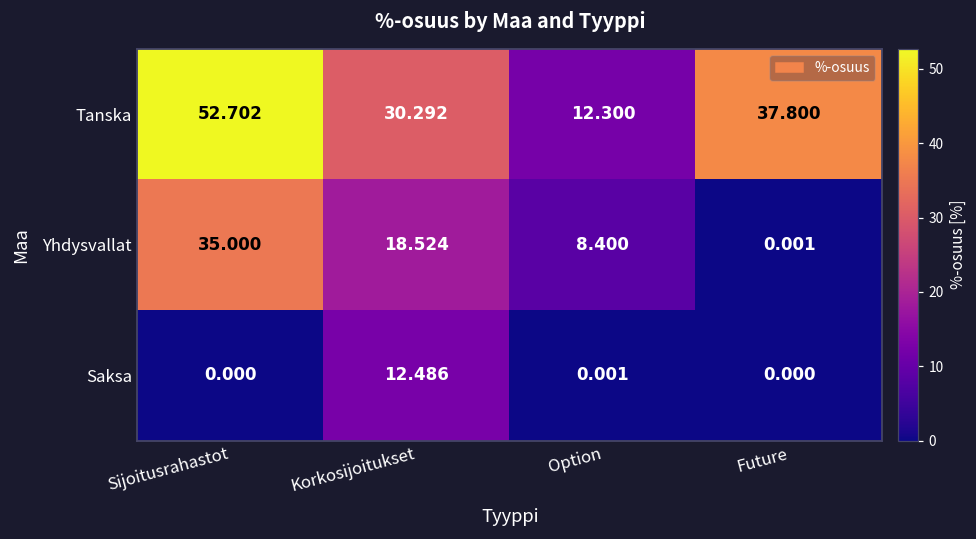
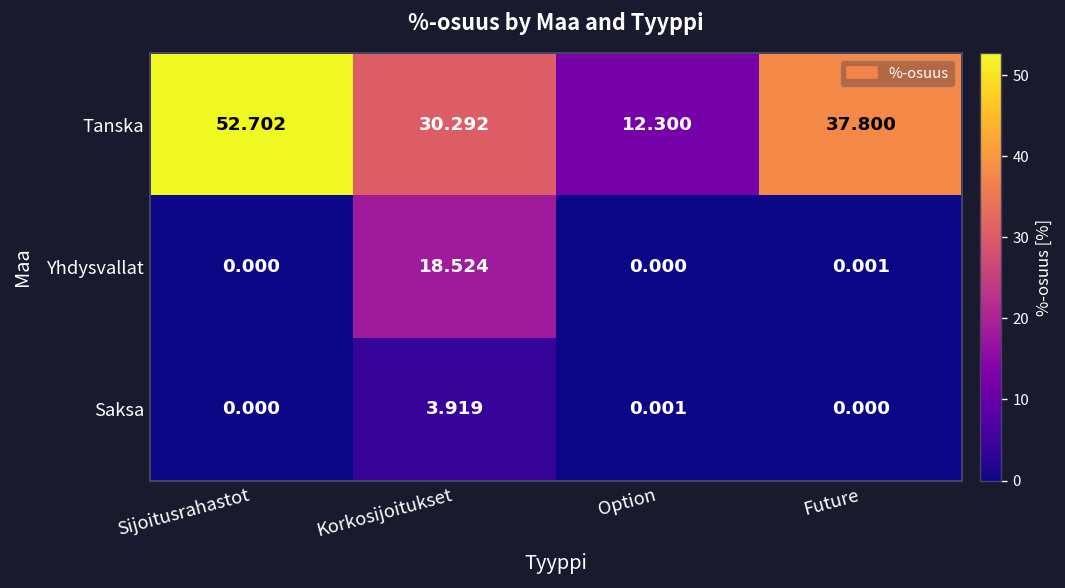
  {
    "Tanska": {
      "Sijoitusrahastot": 52.702,
      "Korkosijoitukset": 30.292,
      "Option": 12.300,
      "Future": 37.800
    },
    "Yhdysvallat": {
-     "Sijoitusrahastot": 35.000,
+     "Sijoitusrahastot": 0.000,
      "Korkosijoitukset": 18.524,
-     "Option": 8.400,
+     "Option": 0.000,
      "Future": 0.001
    },
    "Saksa": {
      "Sijoitusrahastot": 0.000,
-     "Korkosijoitukset": 12.486,
+     "Korkosijoitukset": 3.919,
      "Option": 0.001,
      "Future": 0.000
    }
  }
